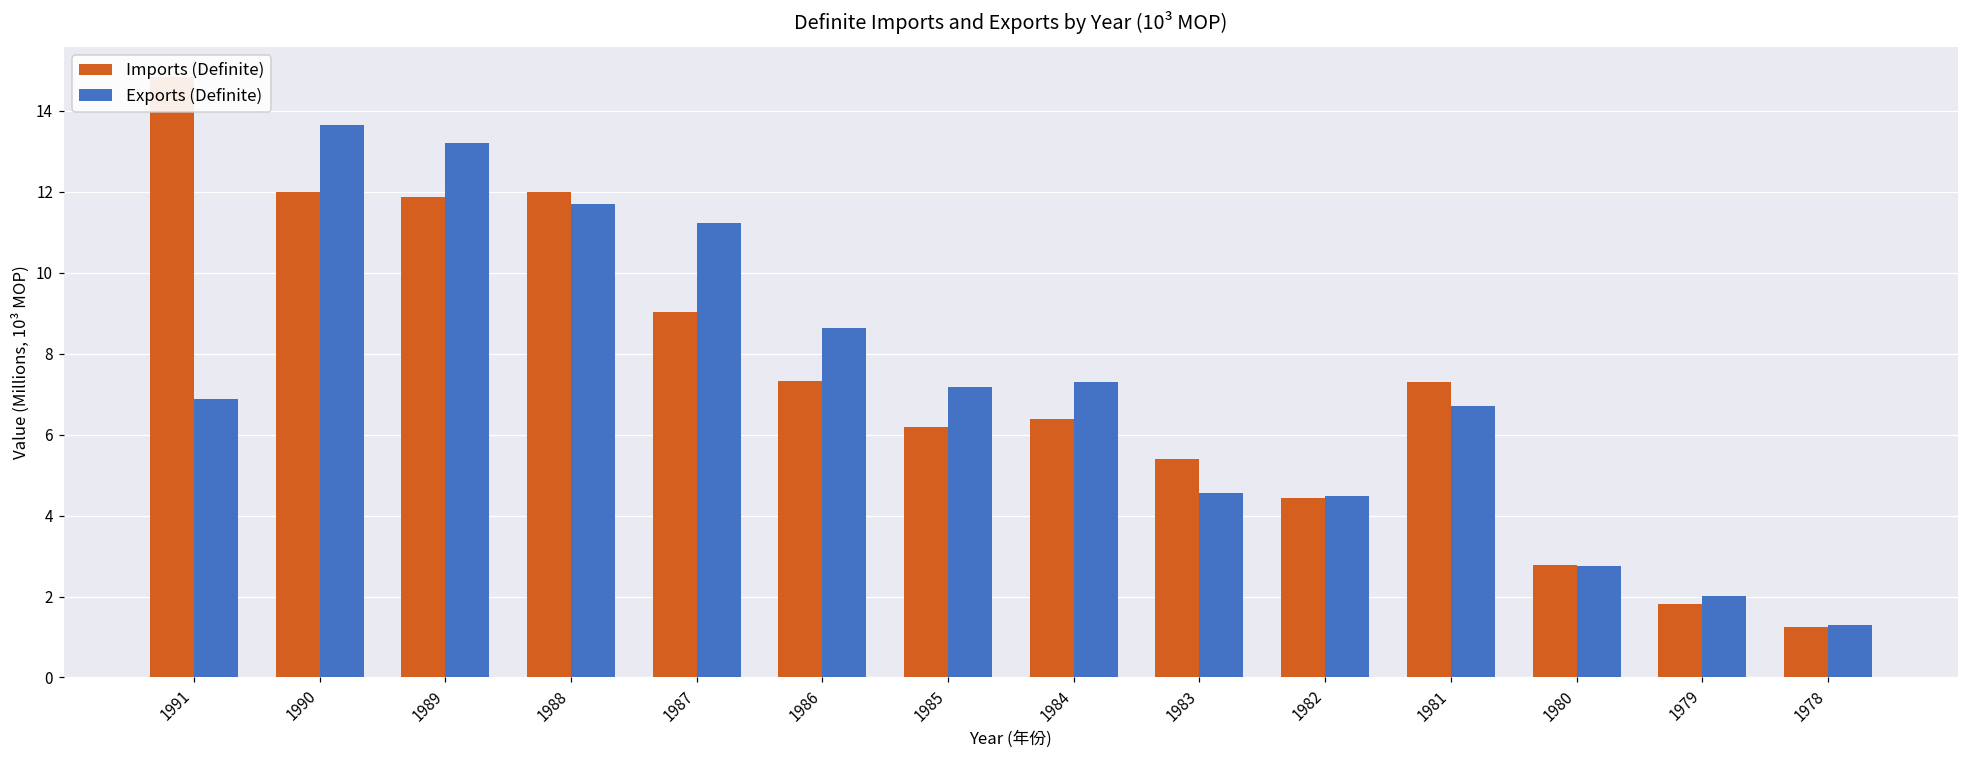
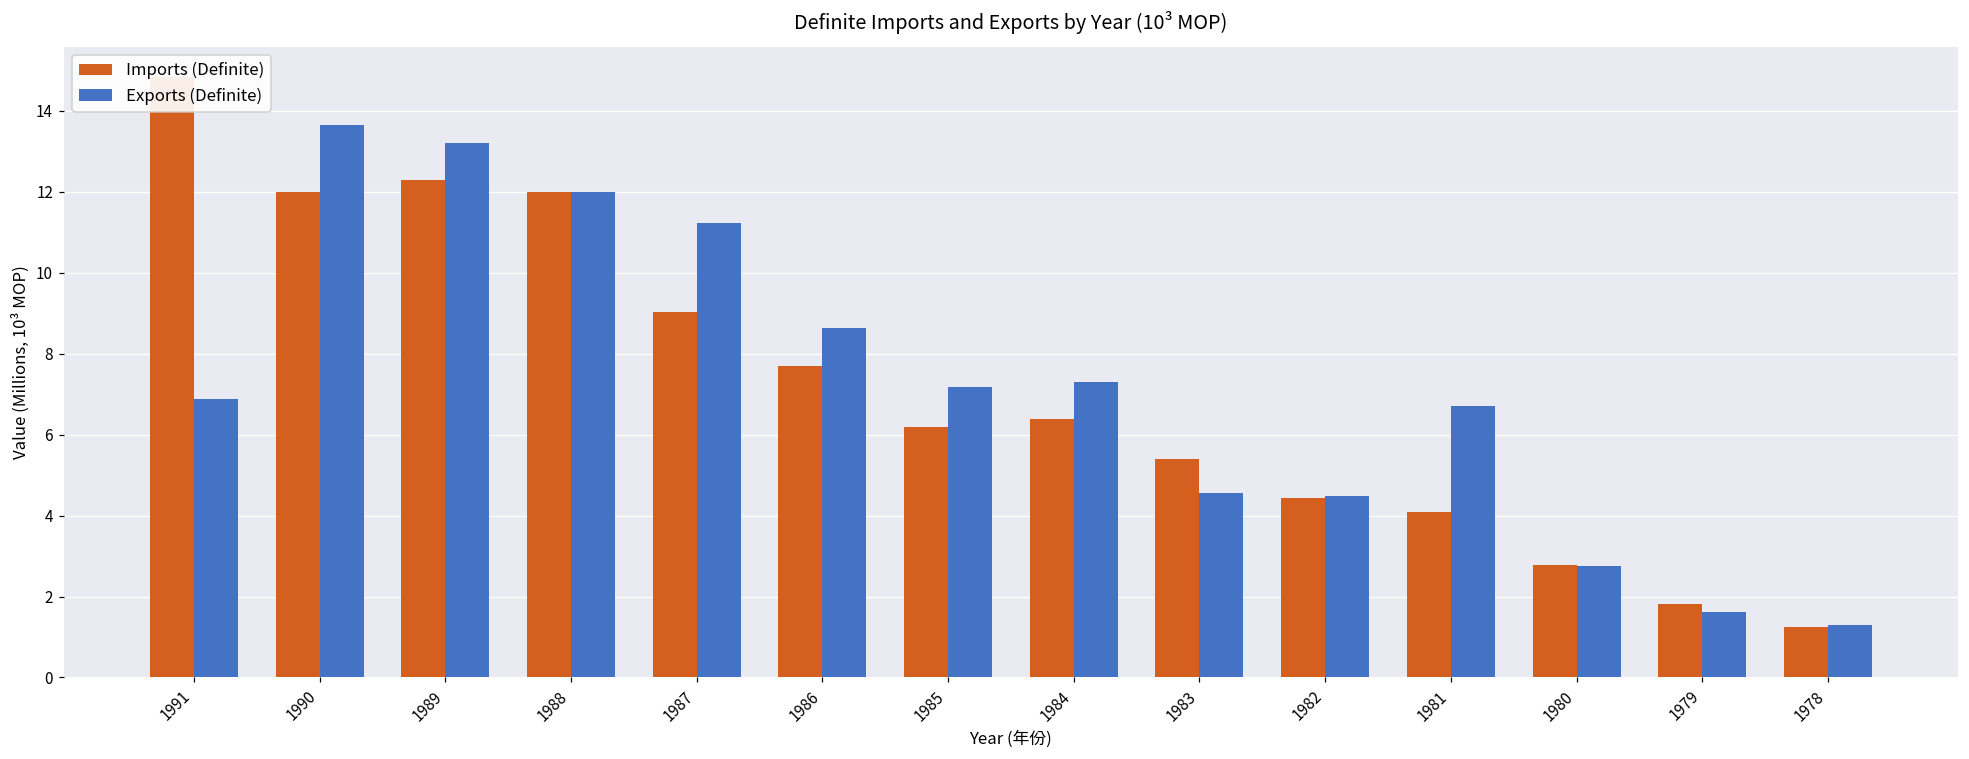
  {
    "Imports (Definite)": {
      "1990": 12.0,
-     "1989": 11.9,
+     "1989": 12.3,
      "1988": 12.0,
      "1987": 9.0,
-     "1986": 7.3,
+     "1986": 7.7,
      "1985": 6.2,
      "1984": 6.4,
      "1983": 5.4,
      "1982": 4.4,
-     "1981": 7.3,
+     "1981": 4.1,
      "1980": 2.8,
      "1979": 1.8,
      "1978": 1.3
    },
    "Exports (Definite)": {
      "1991": 6.9,
      "1990": 13.6,
      "1989": 13.2,
-     "1988": 11.7,
+     "1988": 12.0,
      "1987": 11.2,
      "1986": 8.6,
      "1985": 7.2,
      "1984": 7.3,
      "1983": 4.5,
      "1982": 4.5,
      "1981": 6.7,
      "1980": 2.7,
-     "1979": 2.0,
+     "1979": 1.6,
      "1978": 1.3
    }
  }
